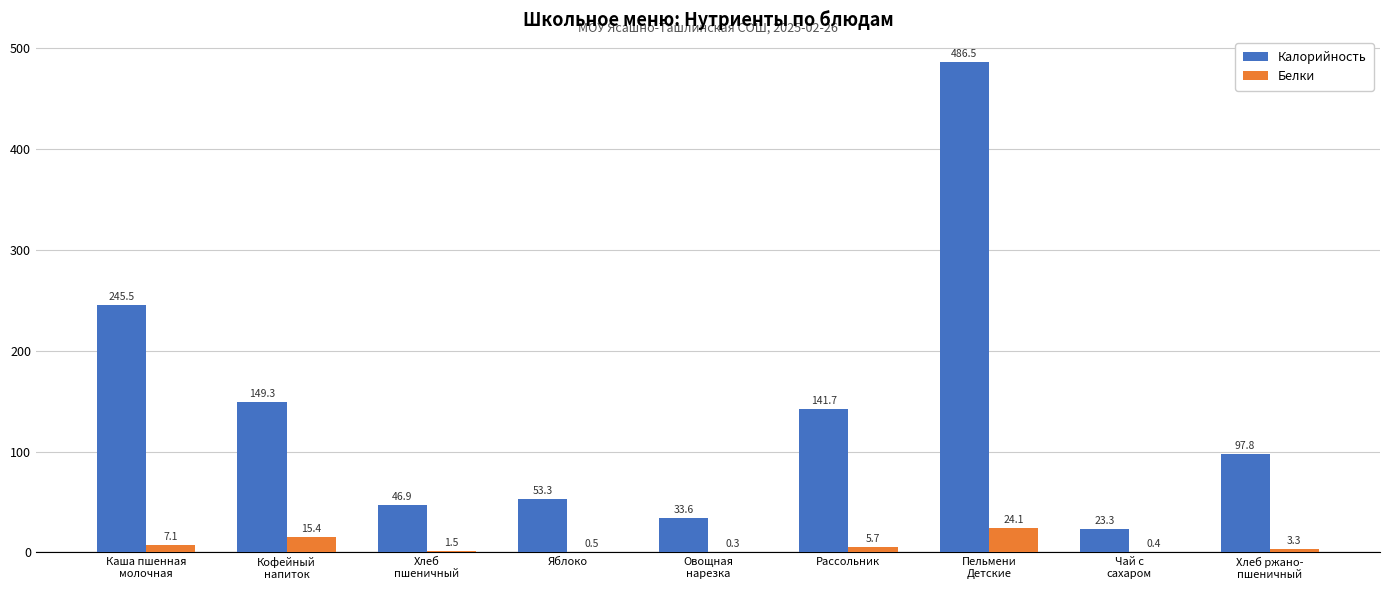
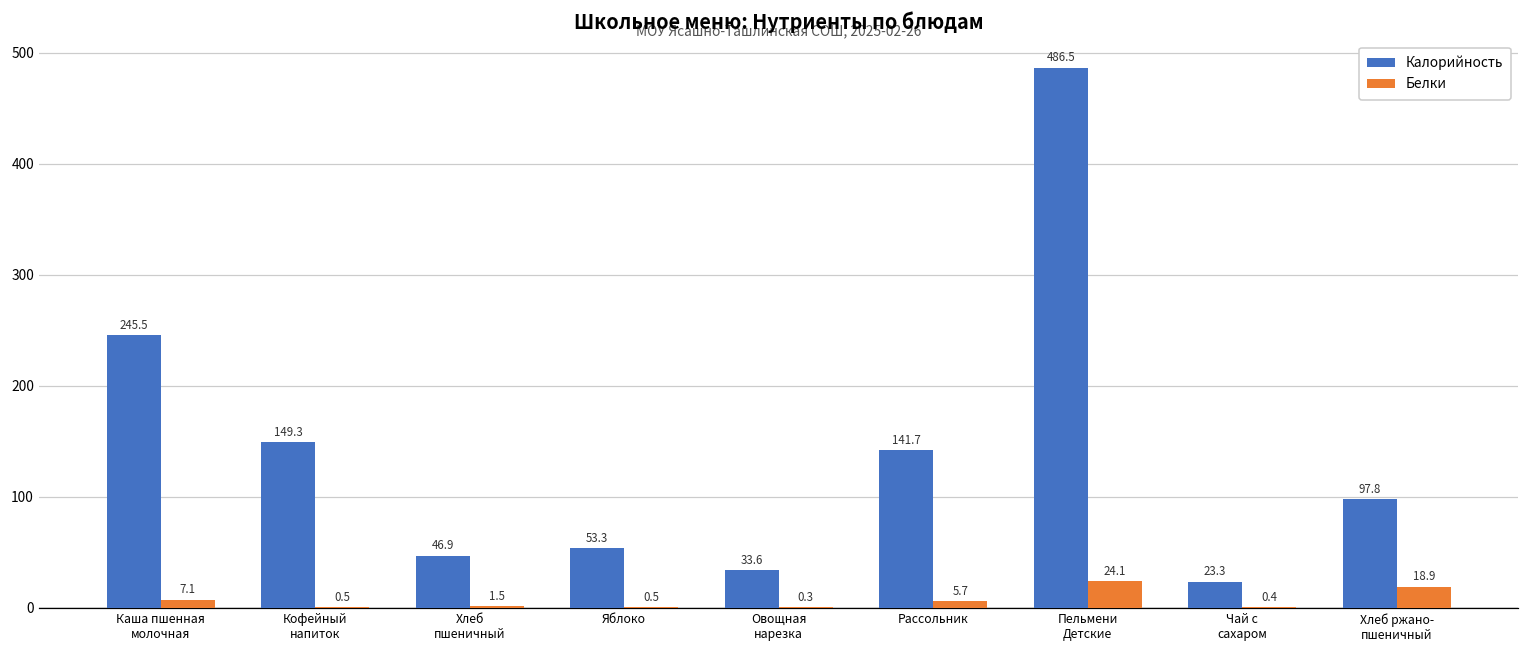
  {
    "Калорийность": {
      "Каша пшенная молочная": 245.5,
      "Кофейный напиток": 149.3,
      "Хлеб пшеничный": 46.9,
      "Яблоко": 53.3,
      "Овощная нарезка": 33.6,
      "Рассольник": 141.7,
      "Пельмени Детские": 486.5,
      "Чай с сахаром": 23.3,
      "Хлеб ржано- пшеничный": 97.8
    },
    "Белки": {
      "Каша пшенная молочная": 7.1,
-     "Кофейный напиток": 15.4,
+     "Кофейный напиток": 0.5,
      "Хлеб пшеничный": 1.5,
      "Яблоко": 0.5,
      "Овощная нарезка": 0.3,
      "Рассольник": 5.7,
      "Пельмени Детские": 24.1,
      "Чай с сахаром": 0.4,
-     "Хлеб ржано- пшеничный": 3.3
+     "Хлеб ржано- пшеничный": 18.9
    }
  }
